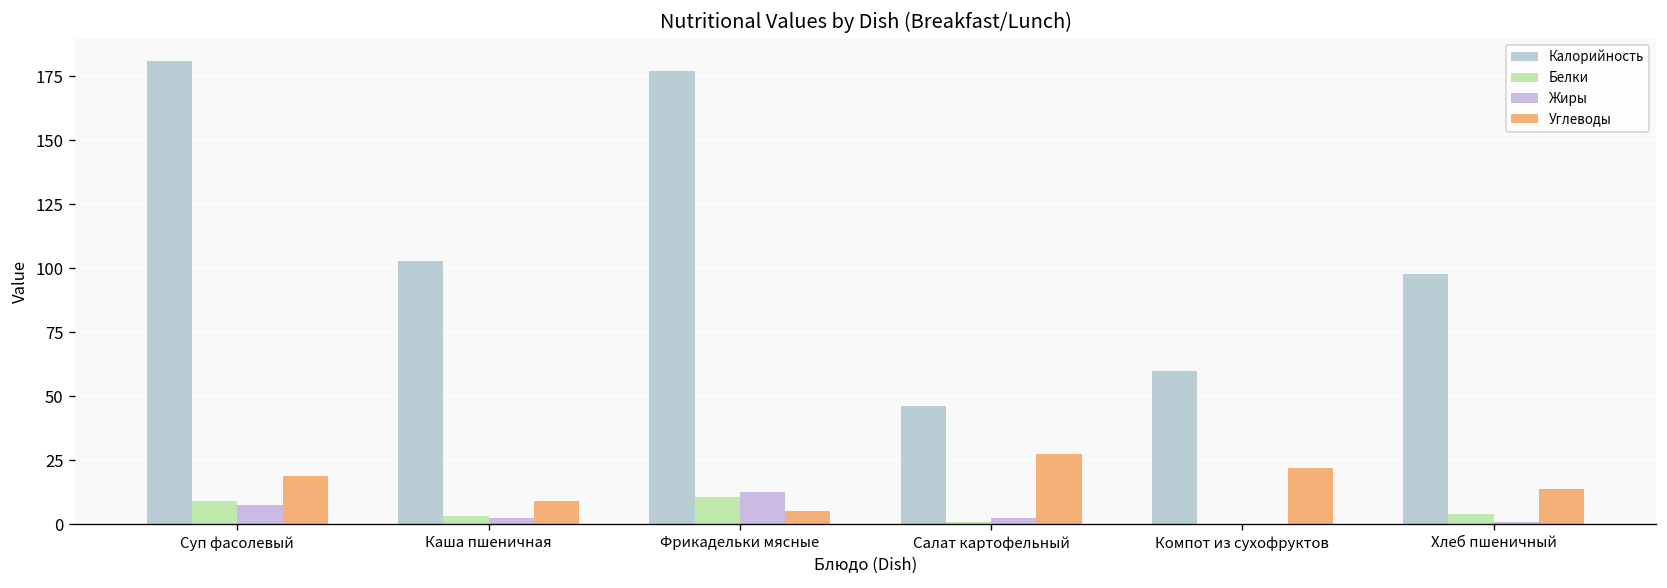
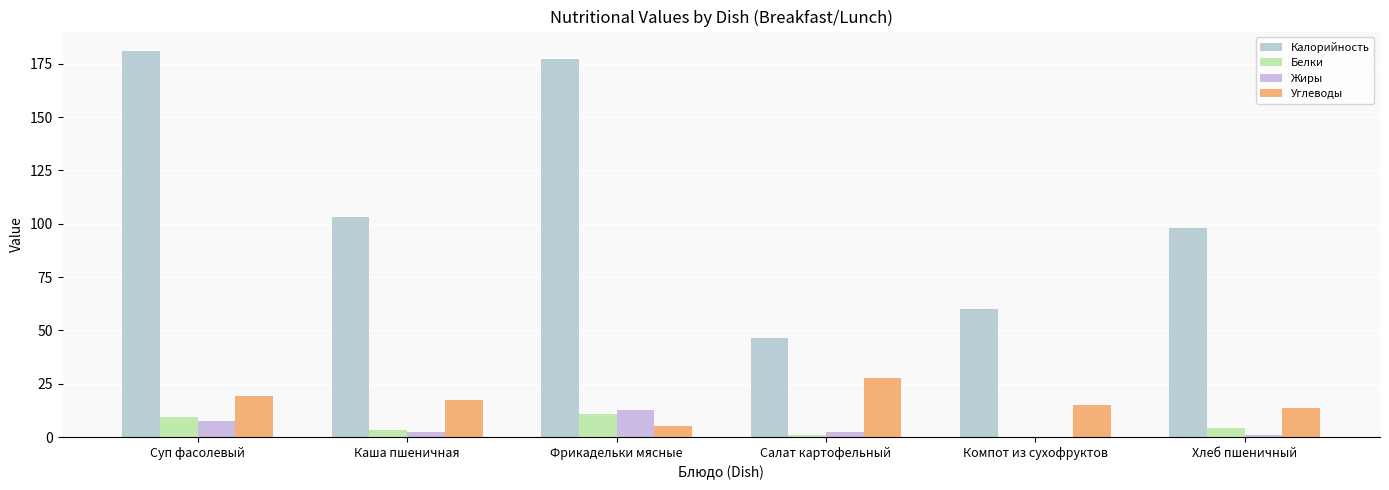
  {
    "Углеводы": {
      "Суп фасолевый": 19,
-     "Каша пшеничная": 9,
+     "Каша пшеничная": 17,
      "Фрикадельки мясные": 5,
      "Салат картофельный": 28,
-     "Компот из сухофруктов": 22,
+     "Компот из сухофруктов": 15,
      "Хлеб пшеничный": 14
    }
  }
